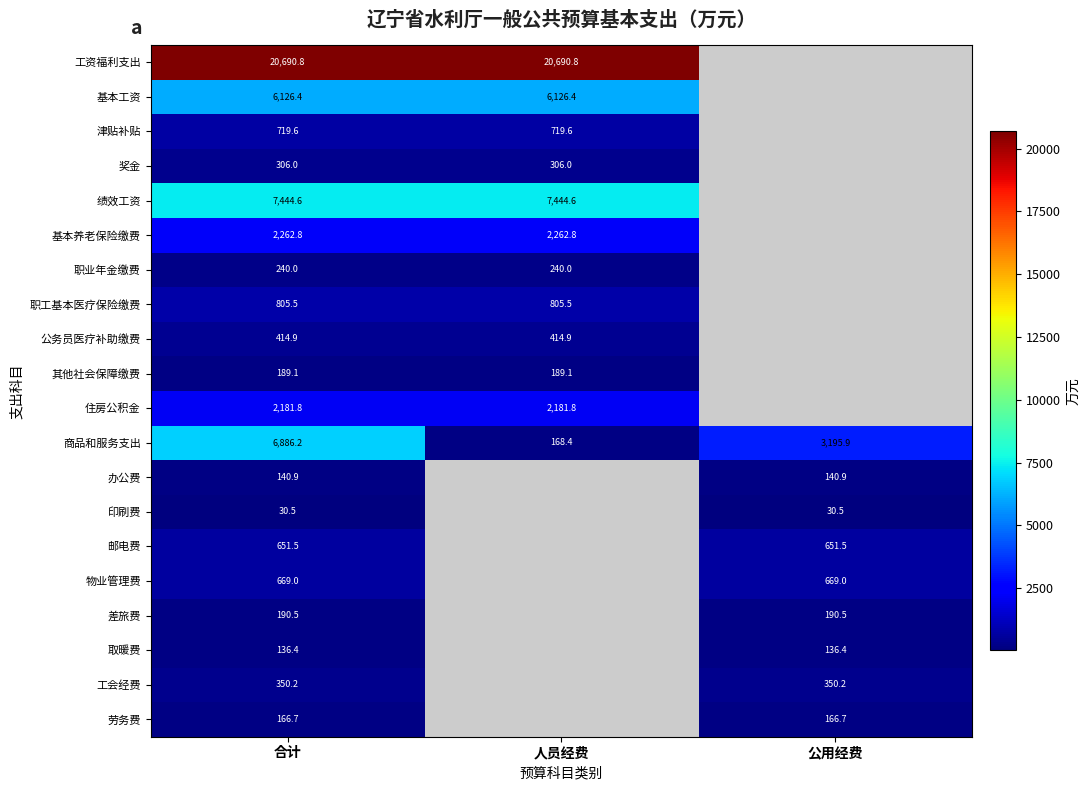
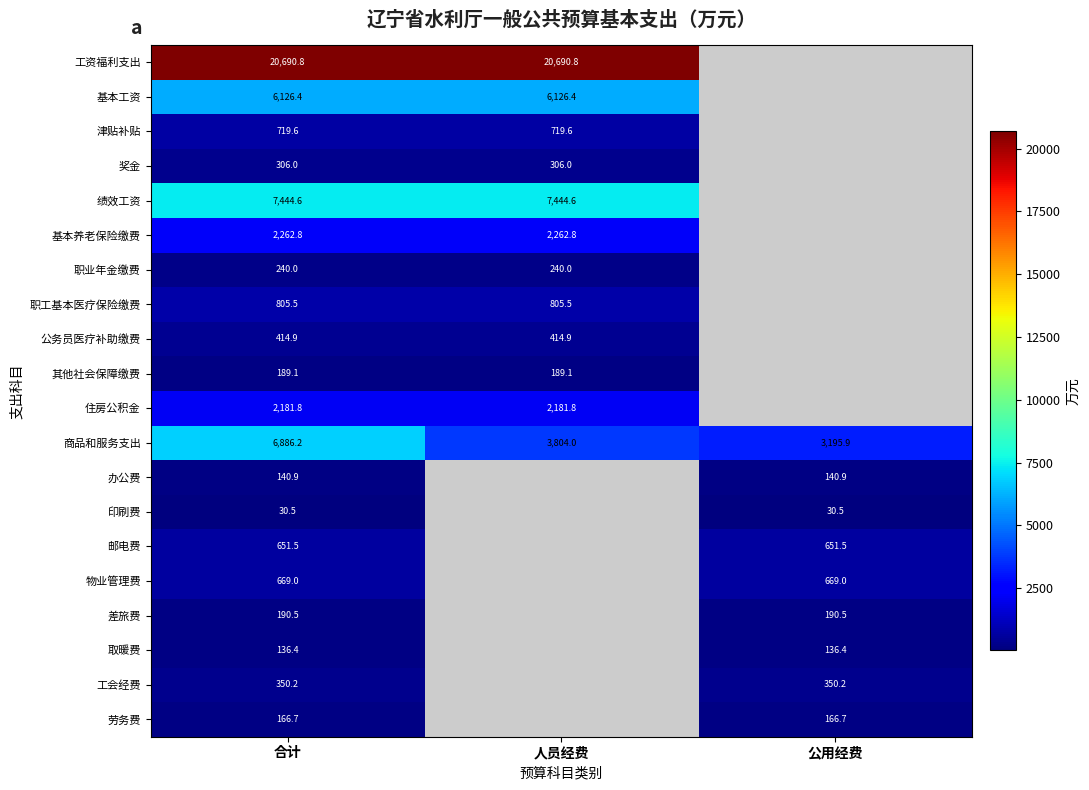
  {
    "工资福利支出": {
      "合计": "20,690.8",
      "人员经费": "20,690.8"
    },
    "基本工资": {
      "合计": "6,126.4",
      "人员经费": "6,126.4"
    },
    "津贴补贴": {
      "合计": "719.6",
      "人员经费": "719.6"
    },
    "奖金": {
      "合计": "306.0",
      "人员经费": "306.0"
    },
    "绩效工资": {
      "合计": "7,444.6",
      "人员经费": "7,444.6"
    },
    "基本养老保险缴费": {
      "合计": "2,262.8",
      "人员经费": "2,262.8"
    },
    "职业年金缴费": {
      "合计": "240.0",
      "人员经费": "240.0"
    },
    "职工基本医疗保险缴费": {
      "合计": "805.5",
      "人员经费": "805.5"
    },
    "公务员医疗补助缴费": {
      "合计": "414.9",
      "人员经费": "414.9"
    },
    "其他社会保障缴费": {
      "合计": "189.1",
      "人员经费": "189.1"
    },
    "住房公积金": {
      "合计": "2,181.8",
      "人员经费": "2,181.8"
    },
    "商品和服务支出": {
      "合计": "6,886.2",
-     "人员经费": "168.4",
+     "人员经费": "3,804.0",
      "公用经费": "3,195.9"
    },
    "办公费": {
      "合计": "140.9",
      "公用经费": "140.9"
    },
    "印刷费": {
      "合计": "30.5",
      "公用经费": "30.5"
    },
    "邮电费": {
      "合计": "651.5",
      "公用经费": "651.5"
    },
    "物业管理费": {
      "合计": "669.0",
      "公用经费": "669.0"
    },
    "差旅费": {
      "合计": "190.5",
      "公用经费": "190.5"
    },
    "取暖费": {
      "合计": "136.4",
      "公用经费": "136.4"
    },
    "工会经费": {
      "合计": "350.2",
      "公用经费": "350.2"
    },
    "劳务费": {
      "合计": "166.7",
      "公用经费": "166.7"
    }
  }
